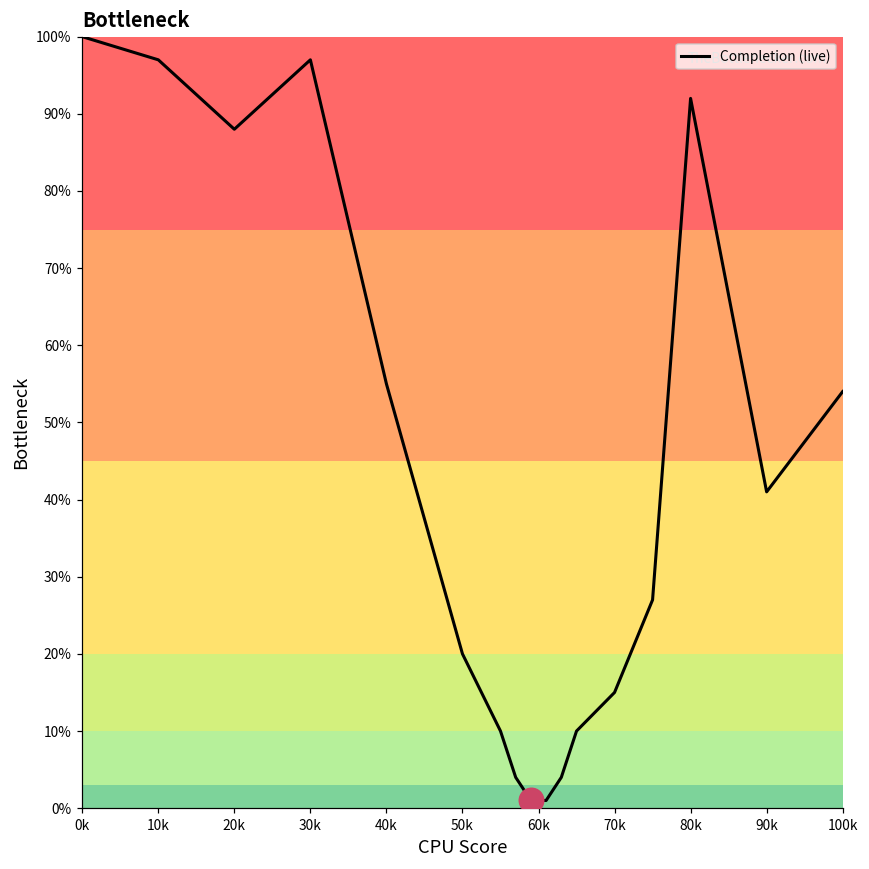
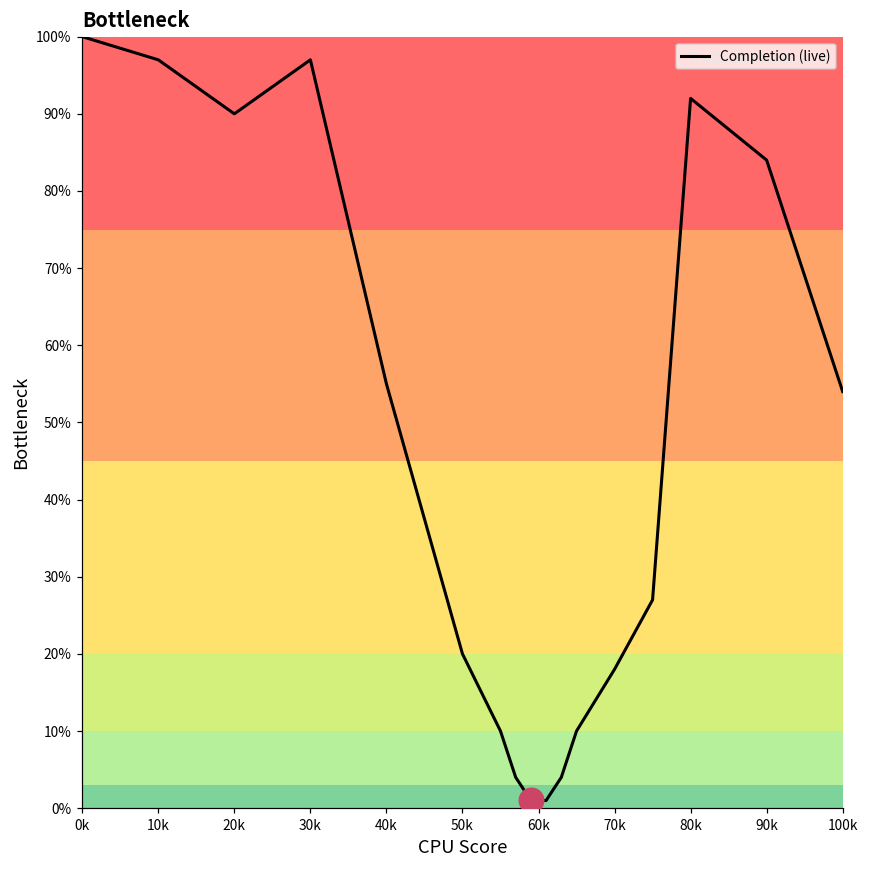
  {
    "Completion (live)": {
      "10k": "97%",
-     "20k": "88%",
+     "20k": "90%",
      "30k": "97%",
      "40k": "55%",
-     "70k": "15%",
+     "70k": "18%",
      "80k": "92%",
-     "90k": "41%",
+     "90k": "84%",
      "100k": "54%"
    }
  }
